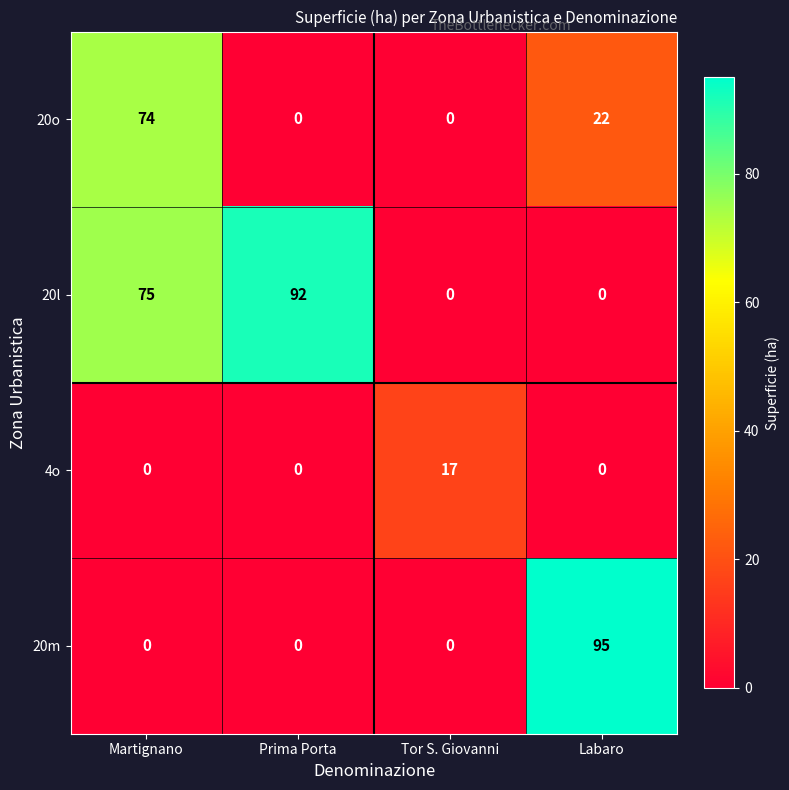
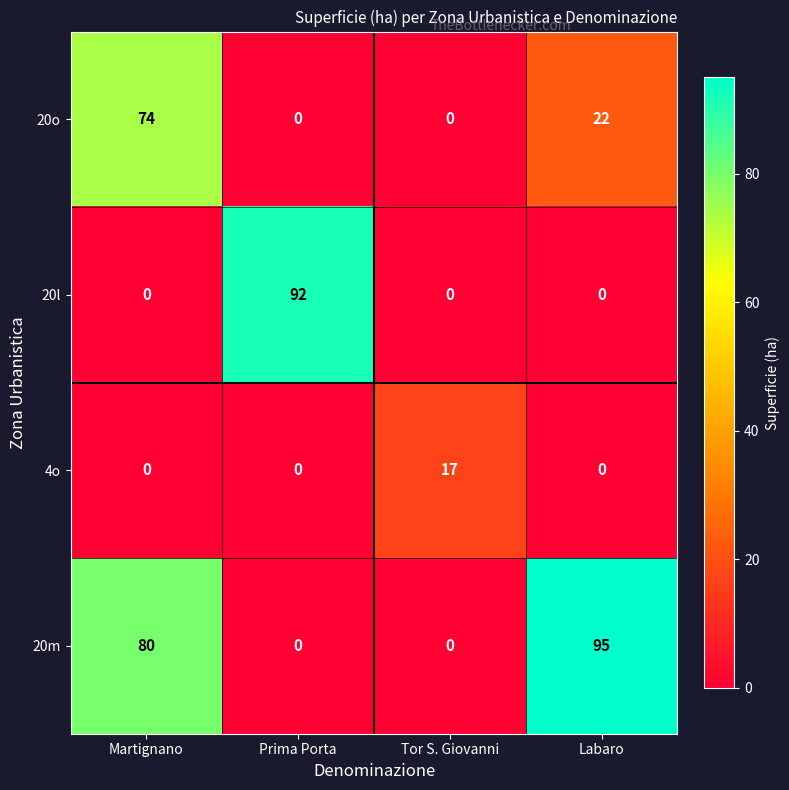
  {
    "20o": {
      "Martignano": 74,
      "Prima Porta": 0,
      "Tor S. Giovanni": 0,
      "Labaro": 22
    },
    "20l": {
-     "Martignano": 75,
+     "Martignano": 0,
      "Prima Porta": 92,
      "Tor S. Giovanni": 0,
      "Labaro": 0
    },
    "4o": {
      "Martignano": 0,
      "Prima Porta": 0,
      "Tor S. Giovanni": 17,
      "Labaro": 0
    },
    "20m": {
-     "Martignano": 0,
+     "Martignano": 80,
      "Prima Porta": 0,
      "Tor S. Giovanni": 0,
      "Labaro": 95
    }
  }
